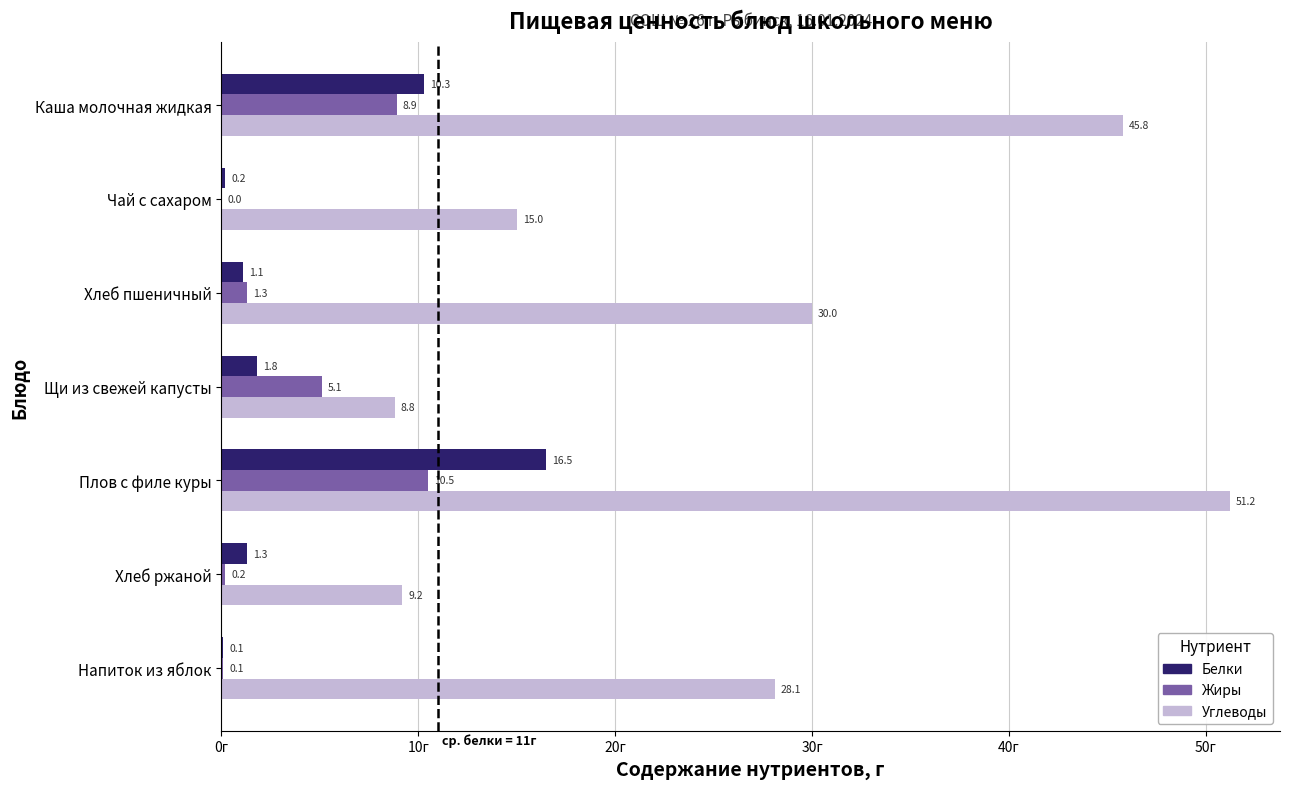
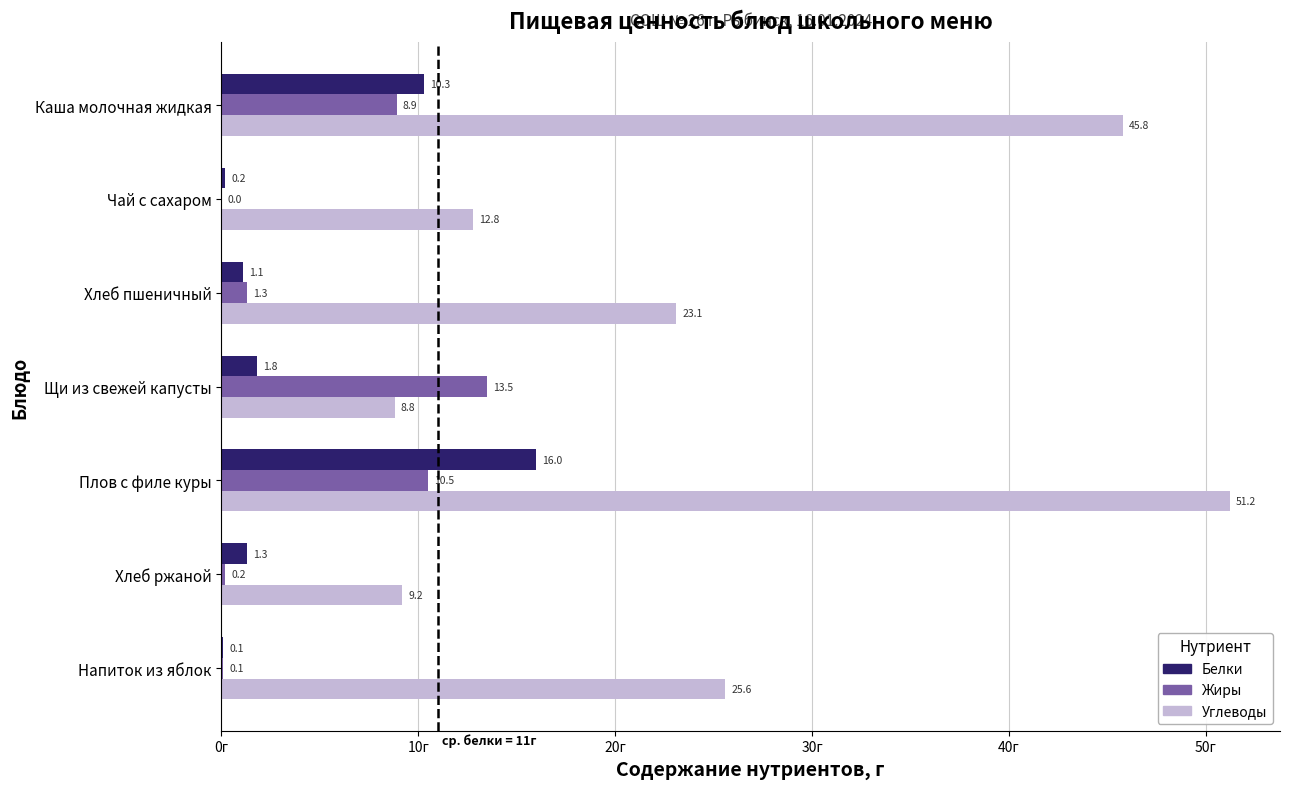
  {
    "Белки": {
      "Каша молочная жидкая": 10.3,
      "Чай с сахаром": 0.2,
      "Хлеб пшеничный": 1.1,
      "Щи из свежей капусты": 1.8,
-     "Плов с филе куры": 16.5,
+     "Плов с филе куры": 16.0,
      "Хлеб ржаной": 1.3,
      "Напиток из яблок": 0.1
    },
    "Жиры": {
      "Каша молочная жидкая": 8.9,
      "Чай с сахаром": 0.0,
      "Хлеб пшеничный": 1.3,
-     "Щи из свежей капусты": 5.1,
+     "Щи из свежей капусты": 13.5,
      "Плов с филе куры": 10.5,
      "Хлеб ржаной": 0.2,
      "Напиток из яблок": 0.1
    },
    "Углеводы": {
      "Каша молочная жидкая": 45.8,
-     "Чай с сахаром": 15.0,
-     "Хлеб пшеничный": 30.0,
+     "Чай с сахаром": 12.8,
+     "Хлеб пшеничный": 23.1,
      "Щи из свежей капусты": 8.8,
      "Плов с филе куры": 51.2,
      "Хлеб ржаной": 9.2,
-     "Напиток из яблок": 28.1
+     "Напиток из яблок": 25.6
    }
  }
